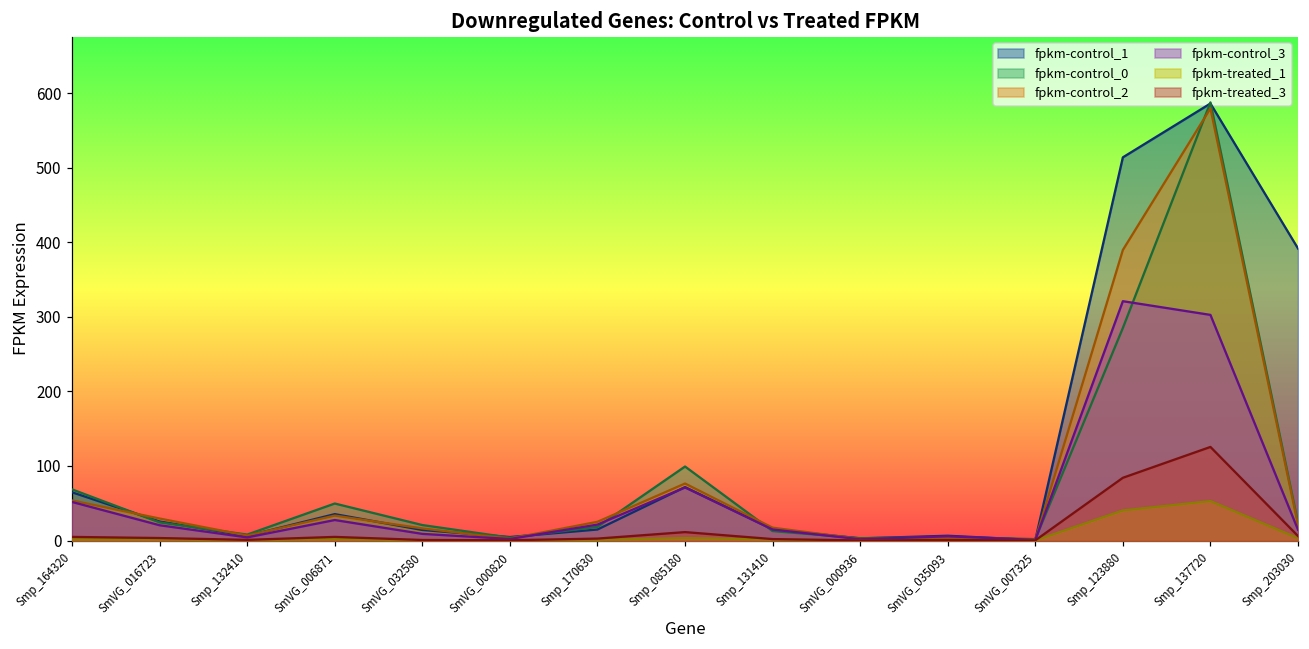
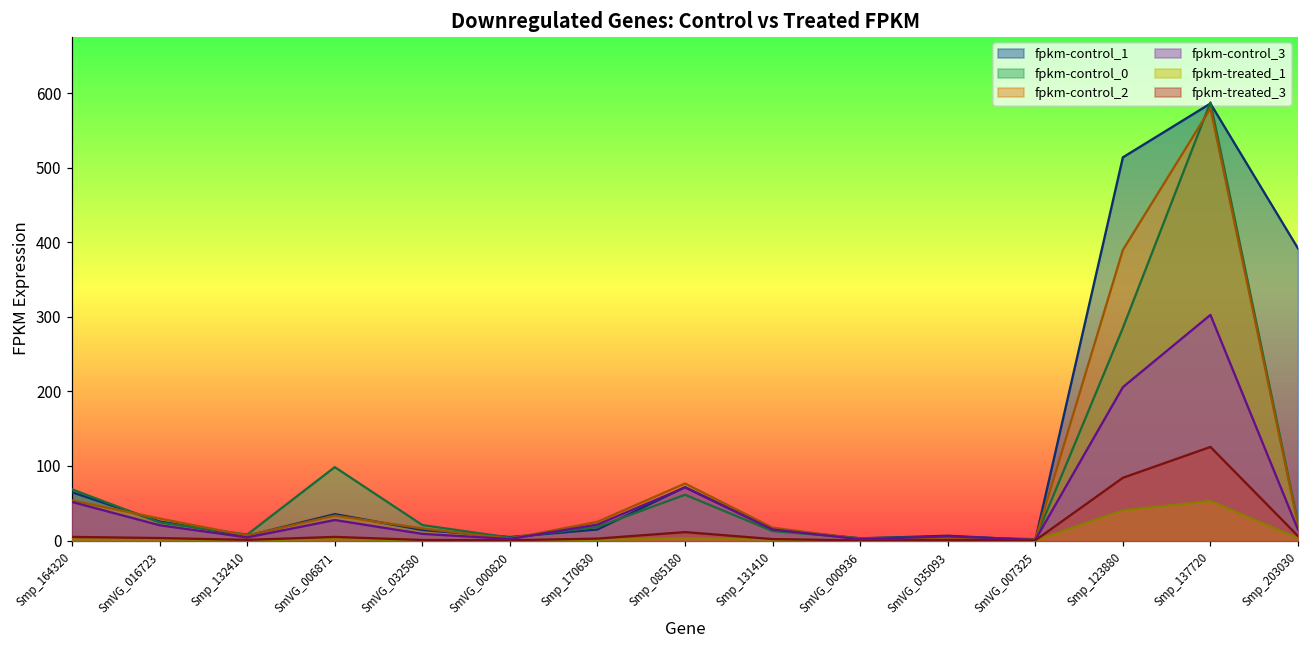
  {
    "fpkm-control_1": {
      "Smp_164320": 60,
      "Smp_123880": 510,
      "Smp_203030": 390
    },
    "fpkm-control_0": {
      "Smp_164320": 70,
-     "SmVG_006871": 50,
+     "SmVG_006871": 100,
      "SmVG_032580": 20,
-     "Smp_085180": 100,
+     "Smp_085180": 60,
      "Smp_123880": 290
    },
    "fpkm-control_3": {
      "SmVG_006871": 30,
      "SmVG_032580": 10,
-     "Smp_123880": 320,
+     "Smp_123880": 210,
      "Smp_137720": 300,
      "Smp_203030": 10
    }
  }
